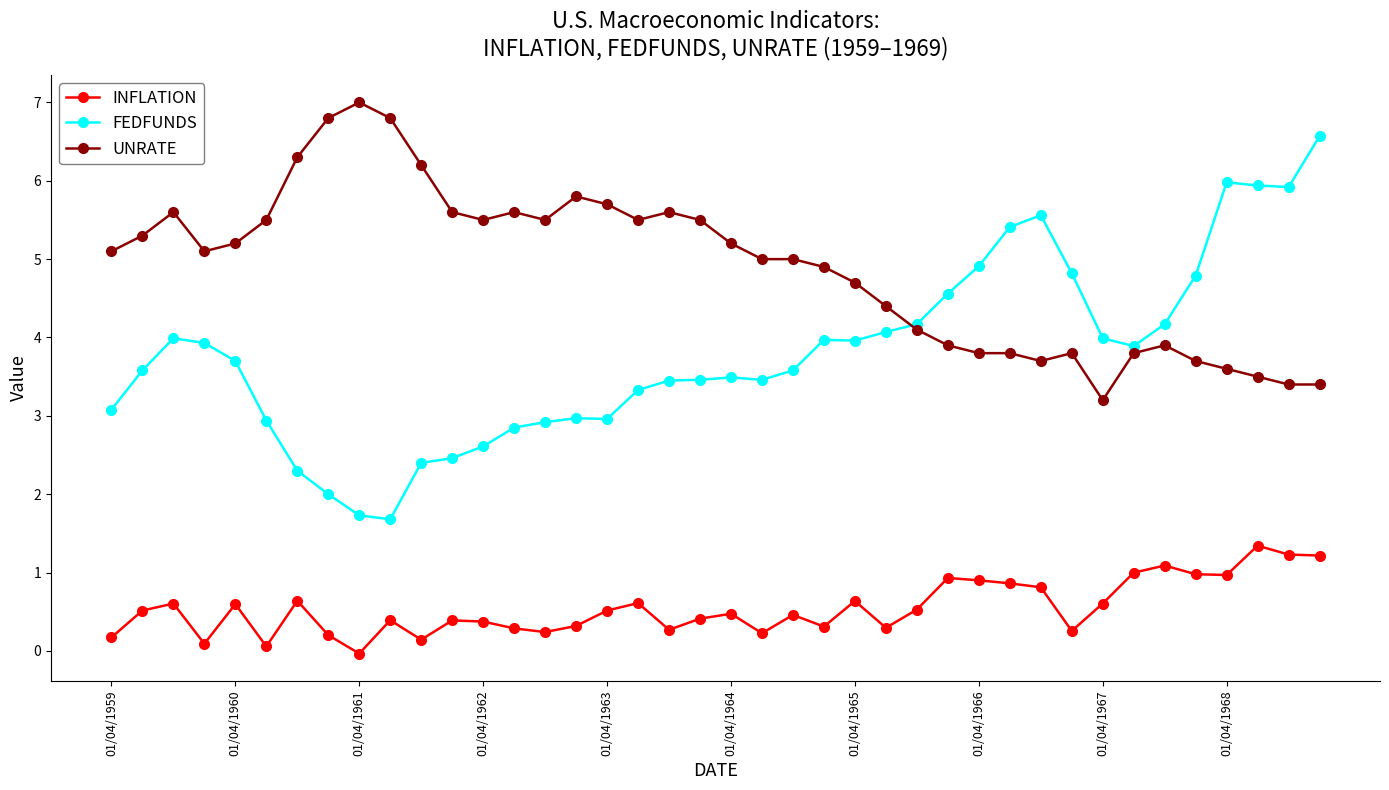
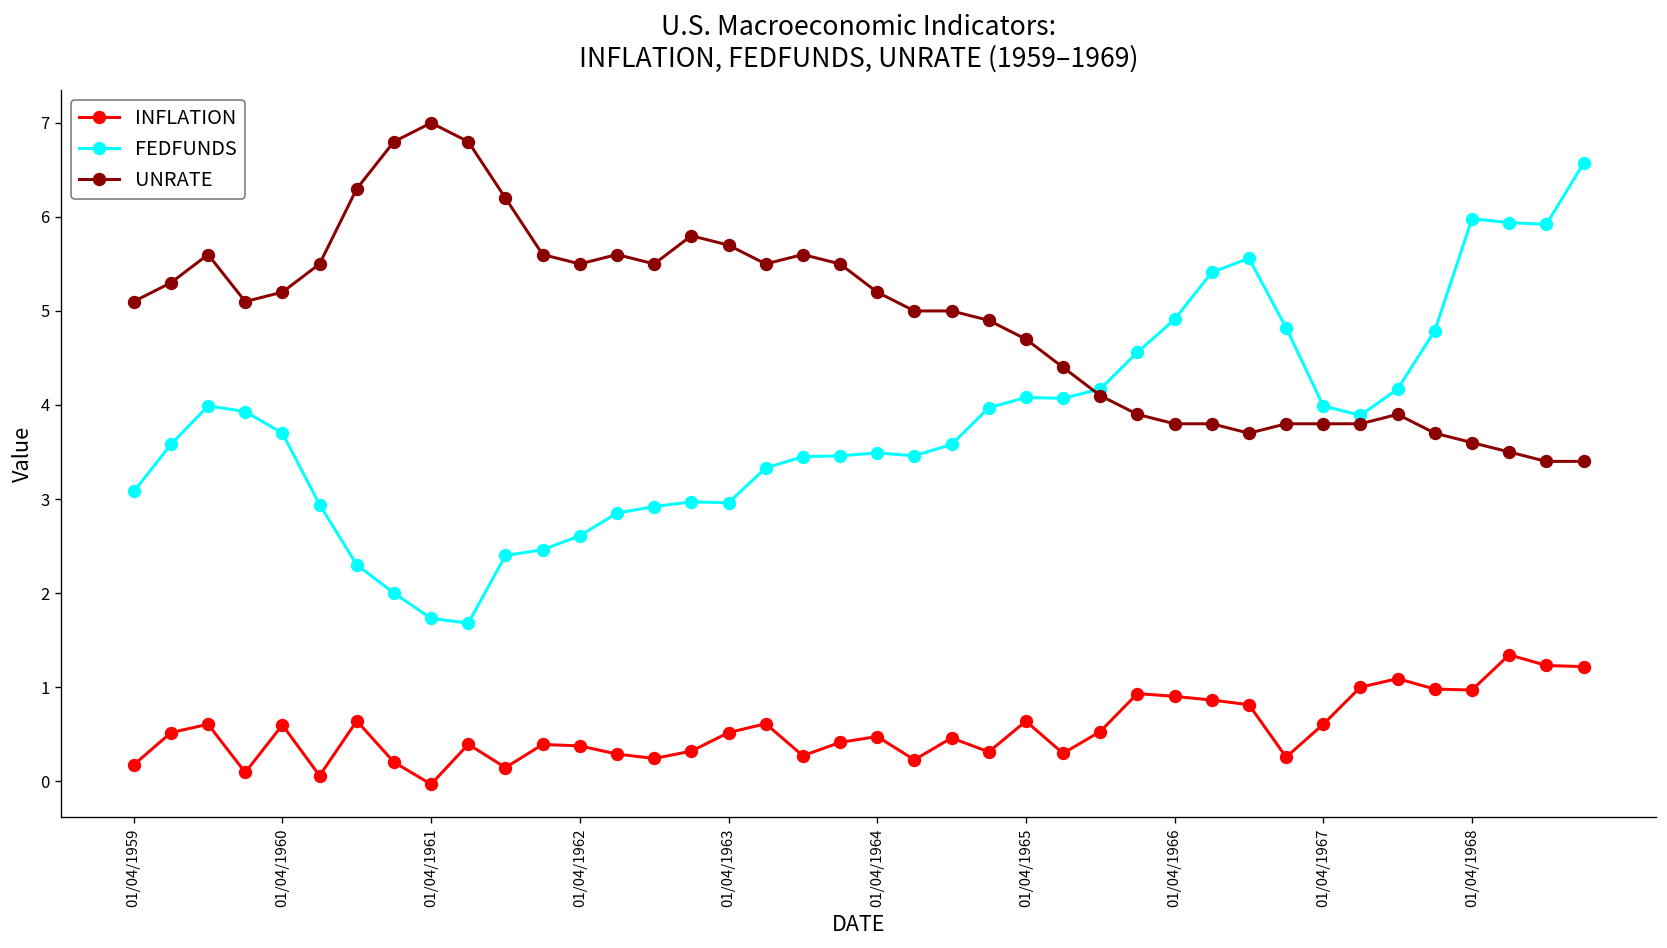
  {
    "INFLATION": {
      "01/04/1959": 0.2,
      "01/04/1960": 0.6,
      "01/04/1961": 0.0,
      "01/04/1962": 0.4,
      "01/04/1963": 0.5,
      "01/04/1964": 0.5,
      "01/04/1965": 0.6,
      "01/04/1966": 0.9,
      "01/04/1967": 0.6,
      "01/04/1968": 1.0
    },
    "FEDFUNDS": {
      "01/04/1959": 3.1,
      "01/04/1960": 3.7,
      "01/04/1961": 1.7,
      "01/04/1962": 2.6,
      "01/04/1963": 3.0,
      "01/04/1964": 3.5,
-     "01/04/1965": 4.0,
+     "01/04/1965": 4.1,
      "01/04/1966": 4.9,
      "01/04/1967": 4.0,
      "01/04/1968": 6.0
    },
    "UNRATE": {
      "01/04/1959": 5.1,
      "01/04/1960": 5.2,
      "01/04/1961": 7.0,
      "01/04/1962": 5.5,
      "01/04/1963": 5.7,
      "01/04/1964": 5.2,
      "01/04/1965": 4.7,
      "01/04/1966": 3.8,
-     "01/04/1967": 3.2,
+     "01/04/1967": 3.8,
      "01/04/1968": 3.6
    }
  }
